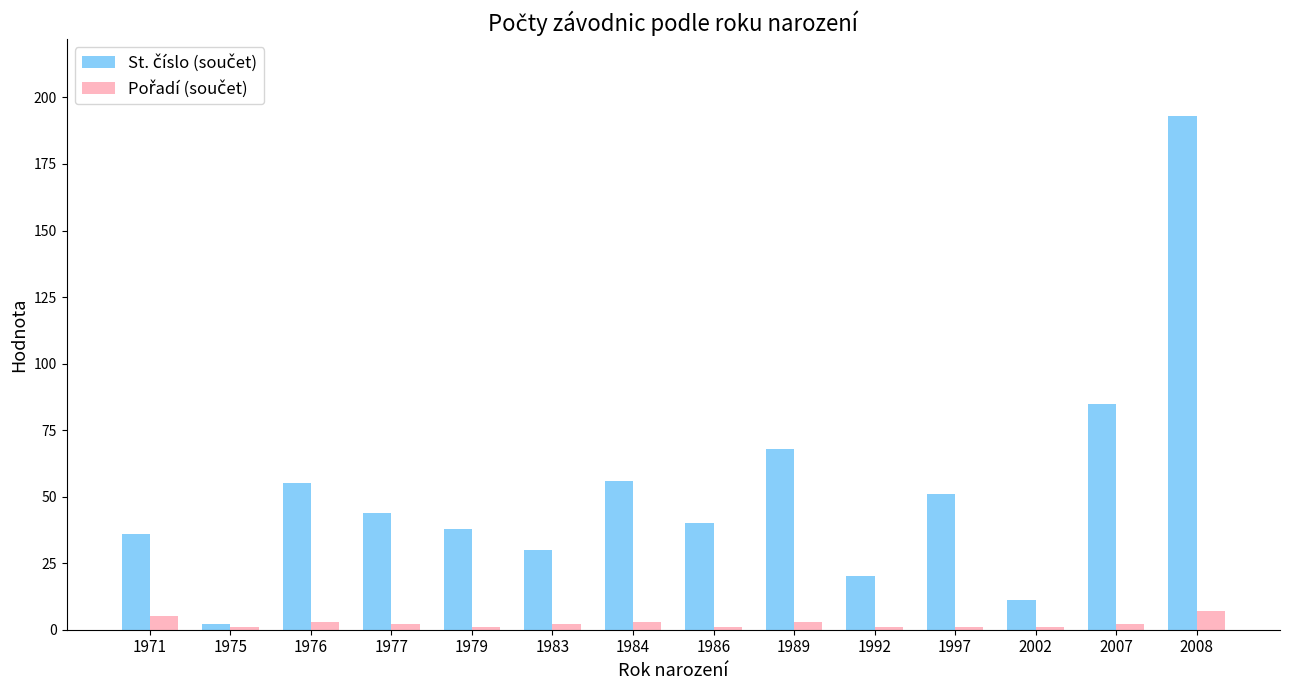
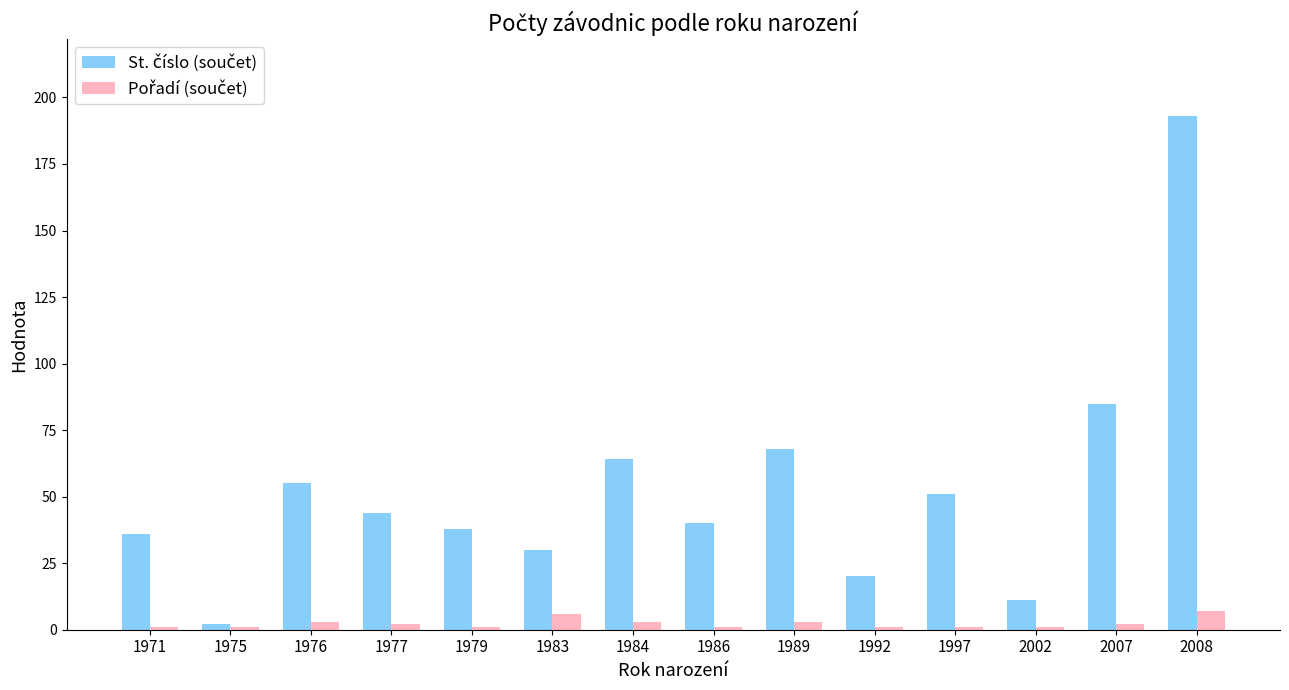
  {
    "St. číslo (součet)": {
      "1971": 36,
      "1975": 2,
      "1976": 55,
      "1977": 44,
      "1979": 38,
      "1983": 30,
-     "1984": 56,
+     "1984": 64,
      "1986": 40,
      "1989": 68,
      "1992": 20,
      "1997": 51,
      "2002": 11,
      "2007": 85,
      "2008": 193
    },
    "Pořadí (součet)": {
-     "1971": 5,
+     "1971": 1,
      "1975": 1,
      "1976": 3,
      "1977": 2,
      "1979": 1,
-     "1983": 2,
+     "1983": 6,
      "1984": 3,
      "1986": 1,
      "1989": 3,
      "1992": 1,
      "1997": 1,
      "2002": 1,
      "2007": 2,
      "2008": 7
    }
  }
